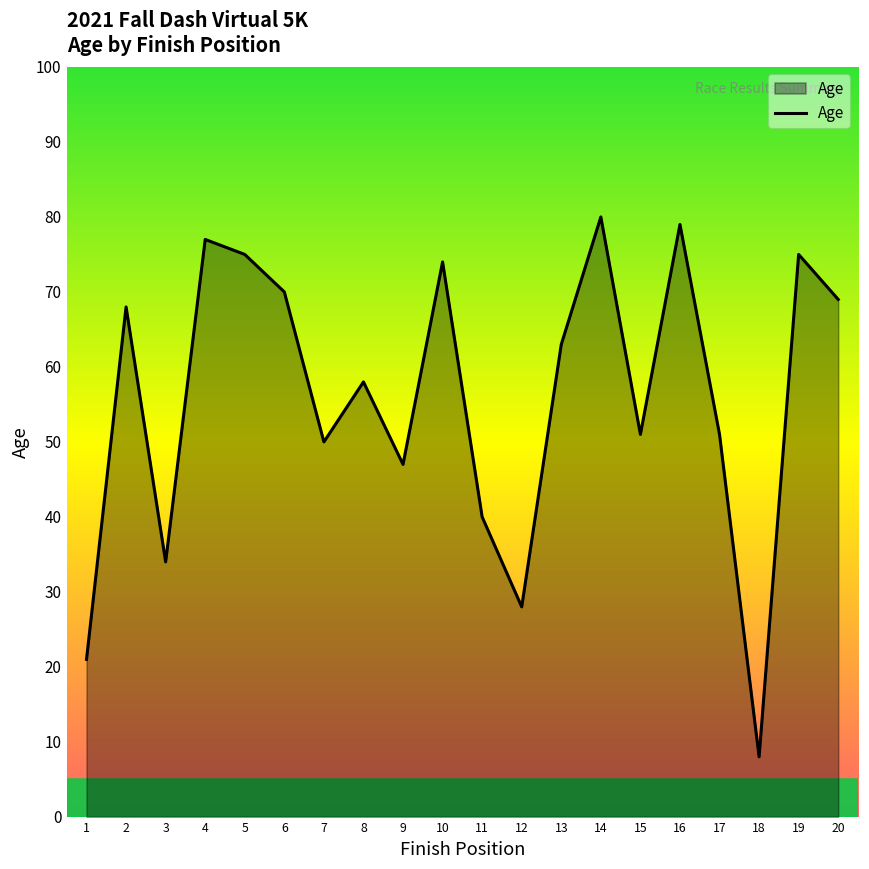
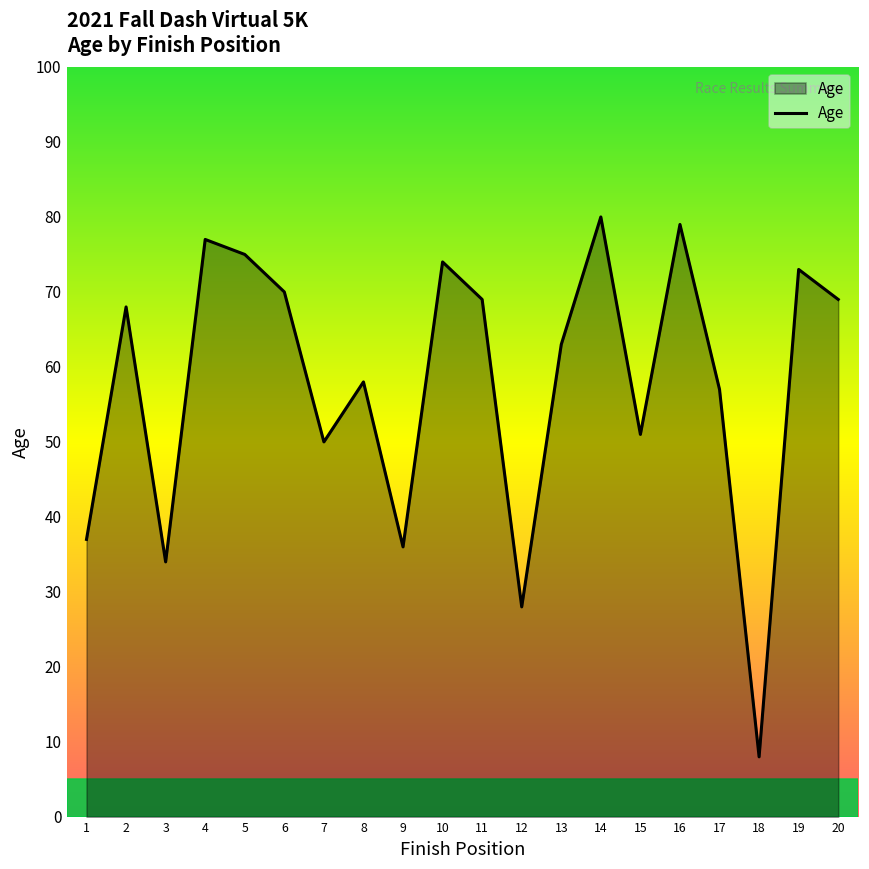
  {
-   "1": 21,
+   "1": 37,
    "2": 68,
    "3": 34,
    "4": 77,
    "5": 75,
    "6": 70,
    "7": 50,
    "8": 58,
-   "9": 47,
+   "9": 36,
    "10": 74,
-   "11": 40,
+   "11": 69,
    "12": 28,
    "13": 63,
    "14": 80,
    "15": 51,
    "16": 79,
-   "17": 51,
+   "17": 57,
    "18": 8,
-   "19": 75,
+   "19": 73,
    "20": 69
  }
